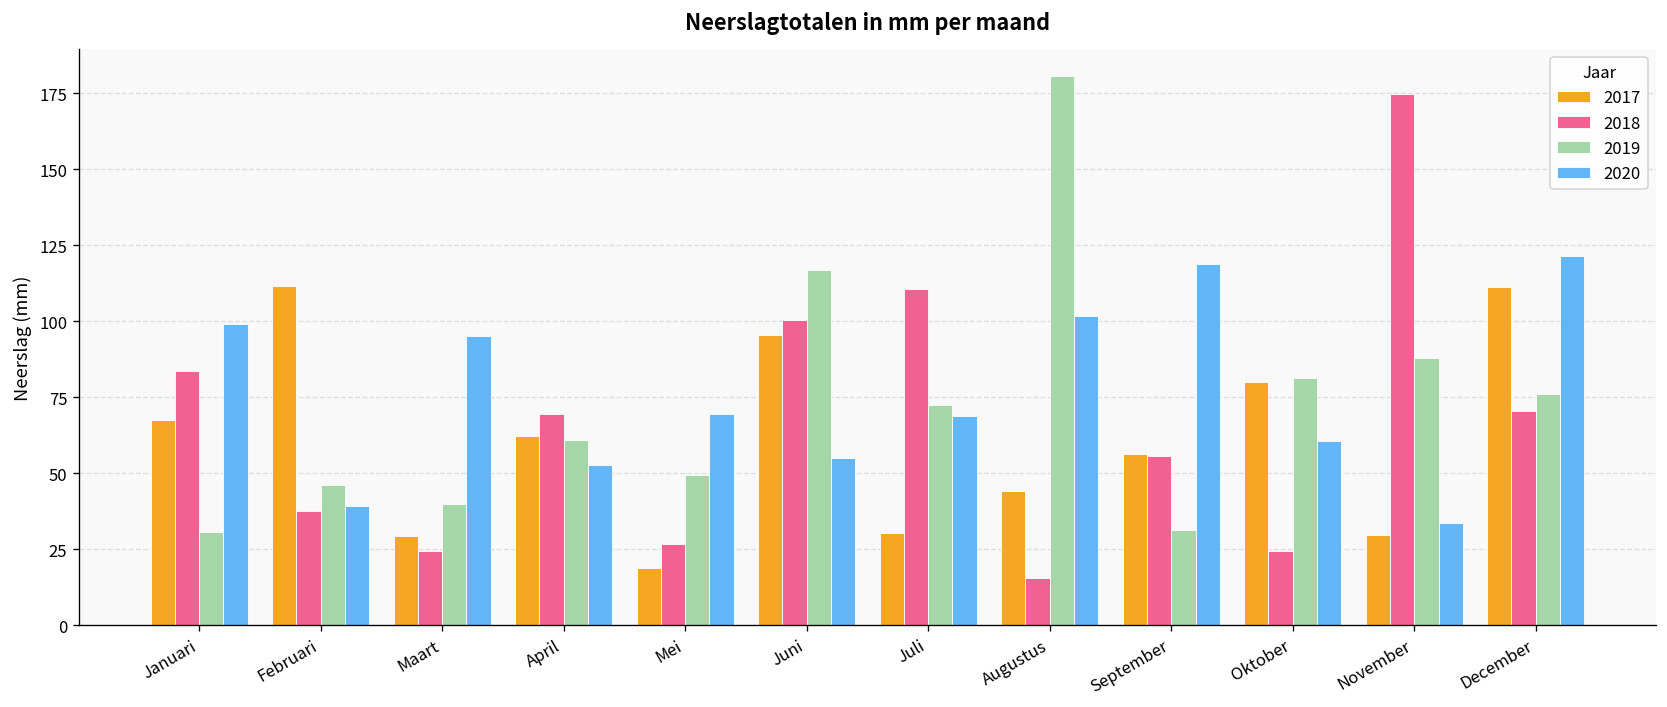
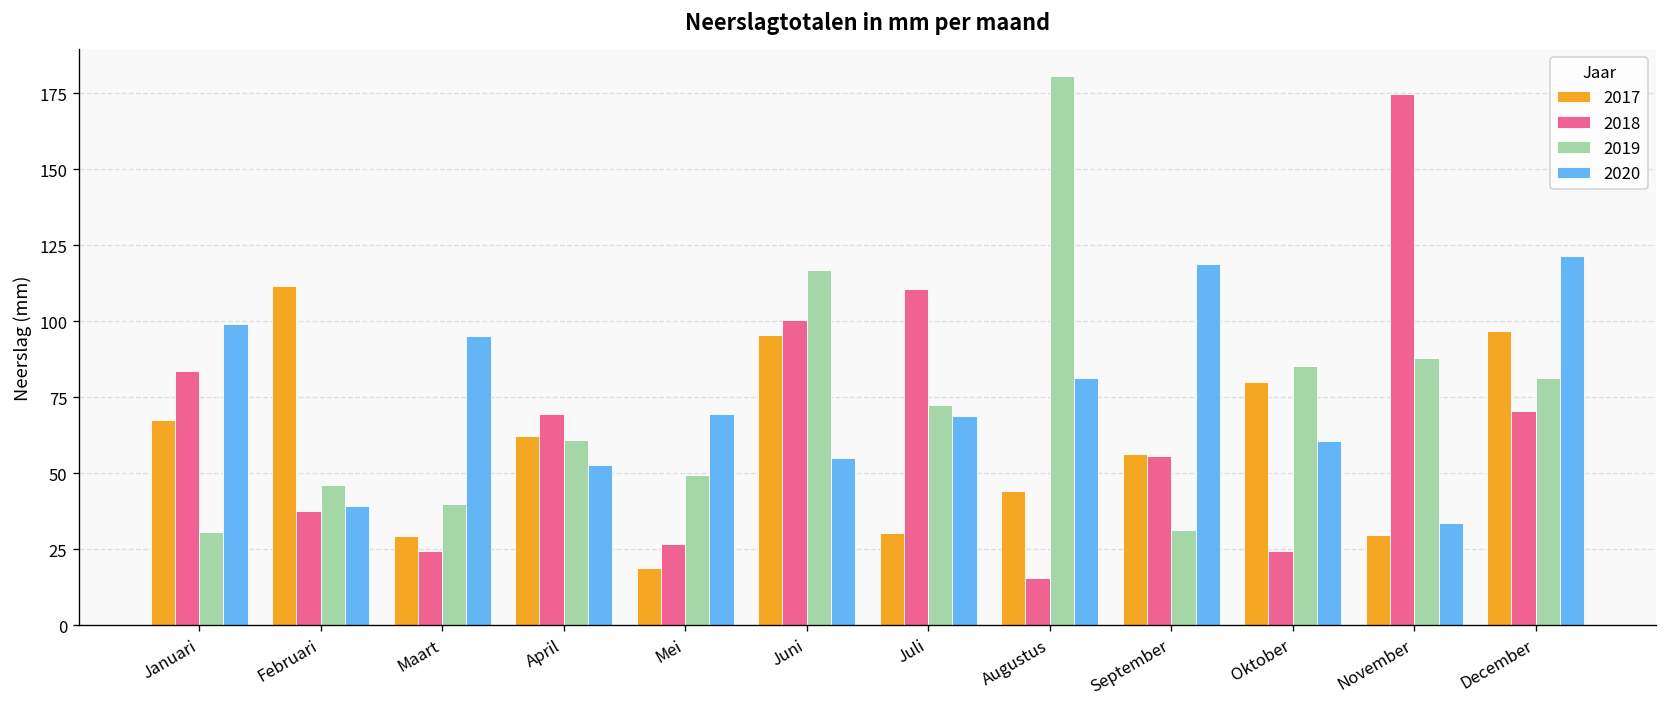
  {
    "2017": {
      "Januari": 68,
      "Februari": 112,
      "Maart": 29,
      "April": 62,
      "Mei": 19,
      "Juni": 96,
      "Juli": 30,
      "Augustus": 44,
      "September": 57,
      "Oktober": 80,
      "November": 30,
-     "December": 111
+     "December": 97
    },
    "2018": {
      "Januari": 84,
      "Februari": 38,
      "Maart": 25,
      "April": 69,
      "Mei": 27,
      "Juni": 100,
      "Juli": 111,
      "Augustus": 16,
      "September": 56,
      "Oktober": 24,
      "November": 175,
      "December": 70
    },
    "2019": {
      "Januari": 31,
      "Februari": 46,
      "Maart": 40,
      "April": 61,
      "Mei": 49,
      "Juni": 117,
      "Juli": 73,
      "Augustus": 181,
      "September": 31,
-     "Oktober": 81,
+     "Oktober": 85,
      "November": 88,
-     "December": 76
+     "December": 81
    },
    "2020": {
      "Januari": 99,
      "Februari": 39,
      "Maart": 95,
      "April": 53,
      "Mei": 69,
      "Juni": 55,
      "Juli": 69,
-     "Augustus": 102,
+     "Augustus": 81,
      "September": 119,
      "Oktober": 61,
      "November": 34,
      "December": 122
    }
  }
